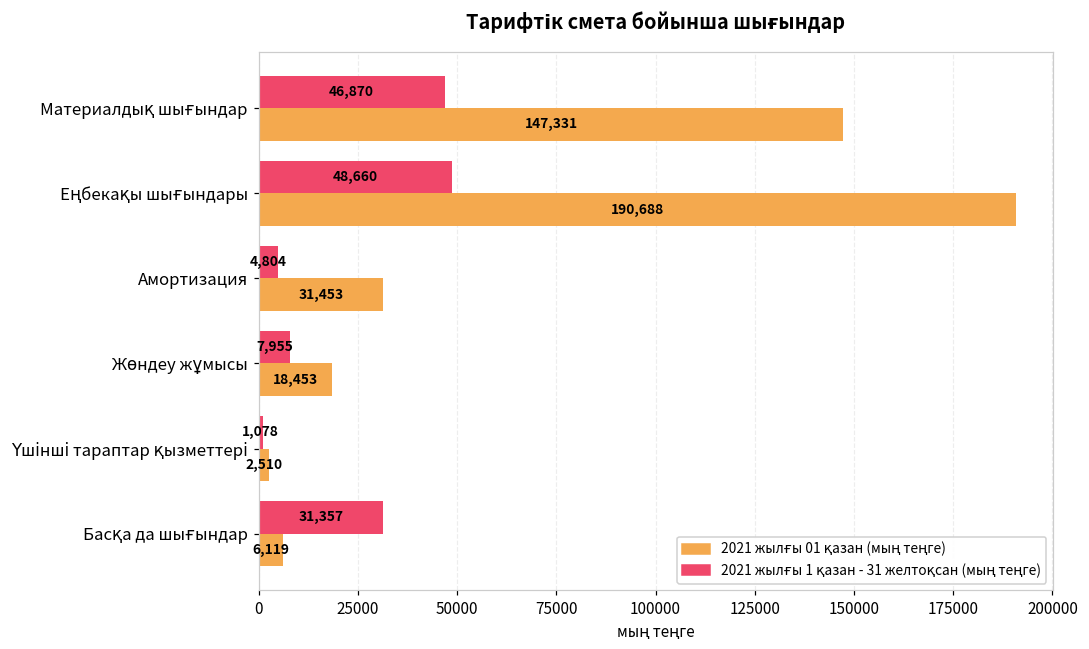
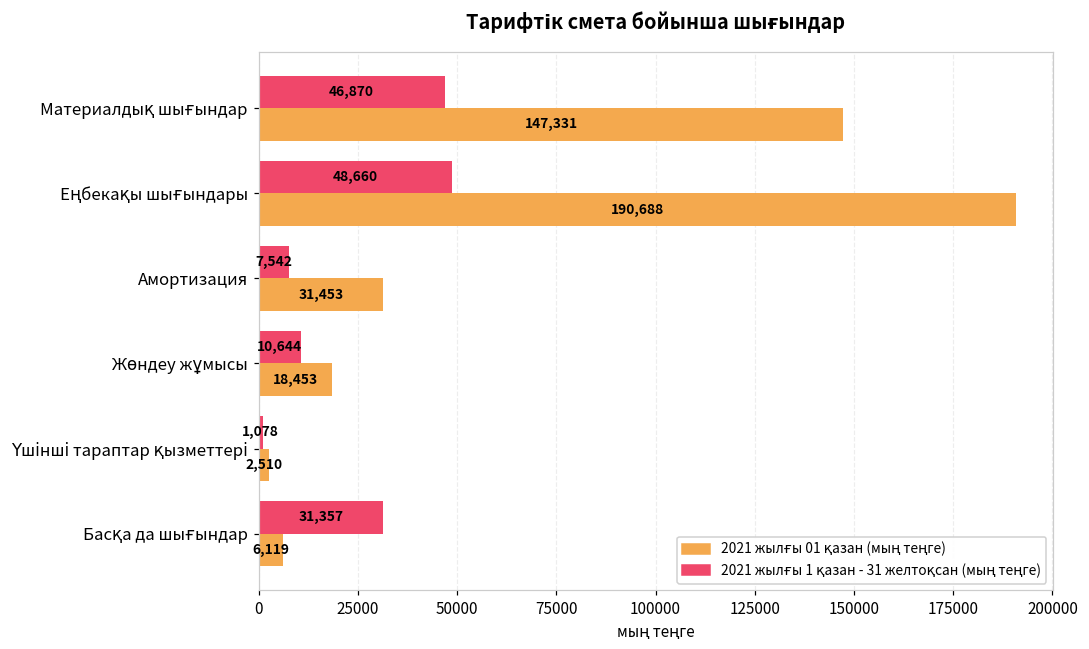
  {
    "2021 жылғы 01 қазан (мың теңге)": {
      "Материалдық шығындар": "147,331",
      "Еңбекақы шығындары": "190,688",
      "Амортизация": "31,453",
      "Жөндеу жұмысы": "18,453",
      "Үшінші тараптар қызметтері": "2,510",
      "Басқа да шығындар": "6,119"
    },
    "2021 жылғы 1 қазан - 31 желтоқсан (мың теңге)": {
      "Материалдық шығындар": "46,870",
      "Еңбекақы шығындары": "48,660",
-     "Амортизация": "4,804",
-     "Жөндеу жұмысы": "7,955",
+     "Амортизация": "7,542",
+     "Жөндеу жұмысы": "10,644",
      "Үшінші тараптар қызметтері": "1,078",
      "Басқа да шығындар": "31,357"
    }
  }
